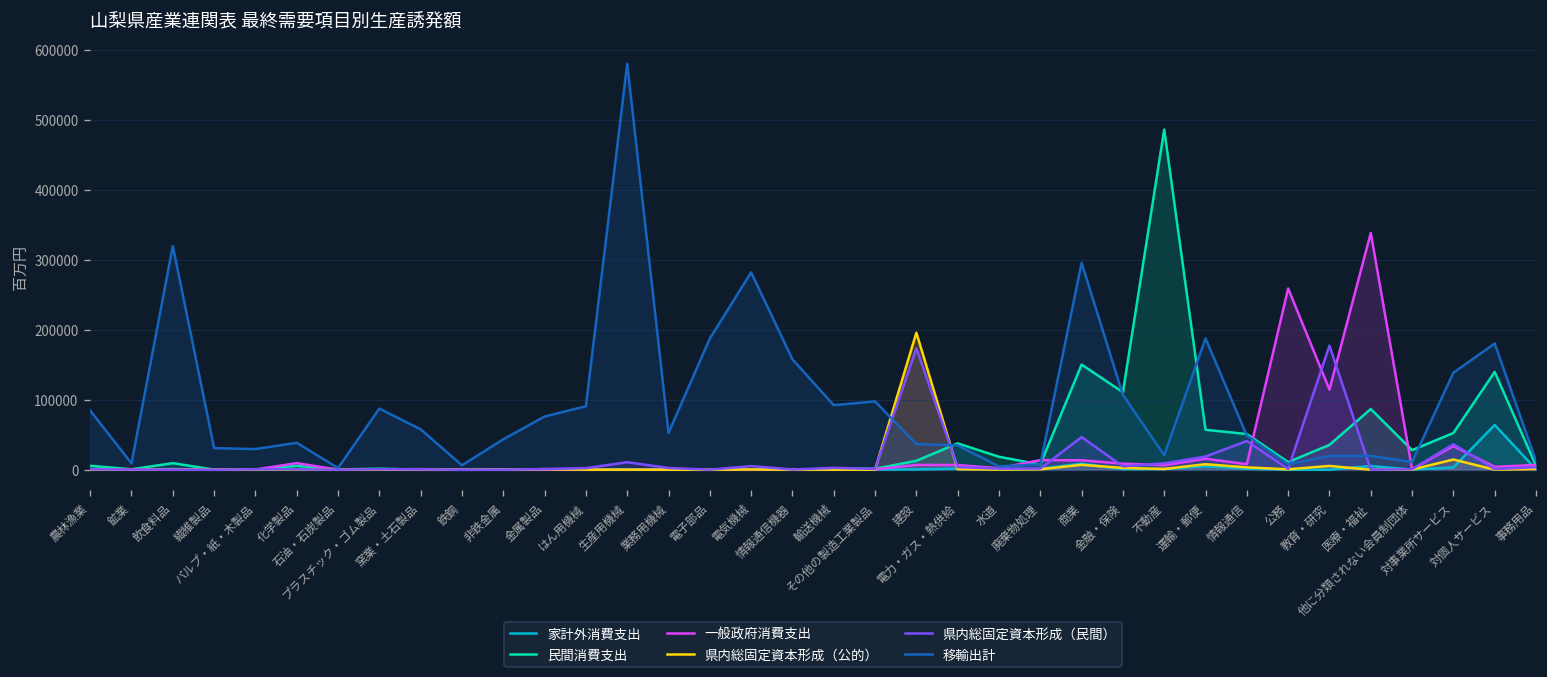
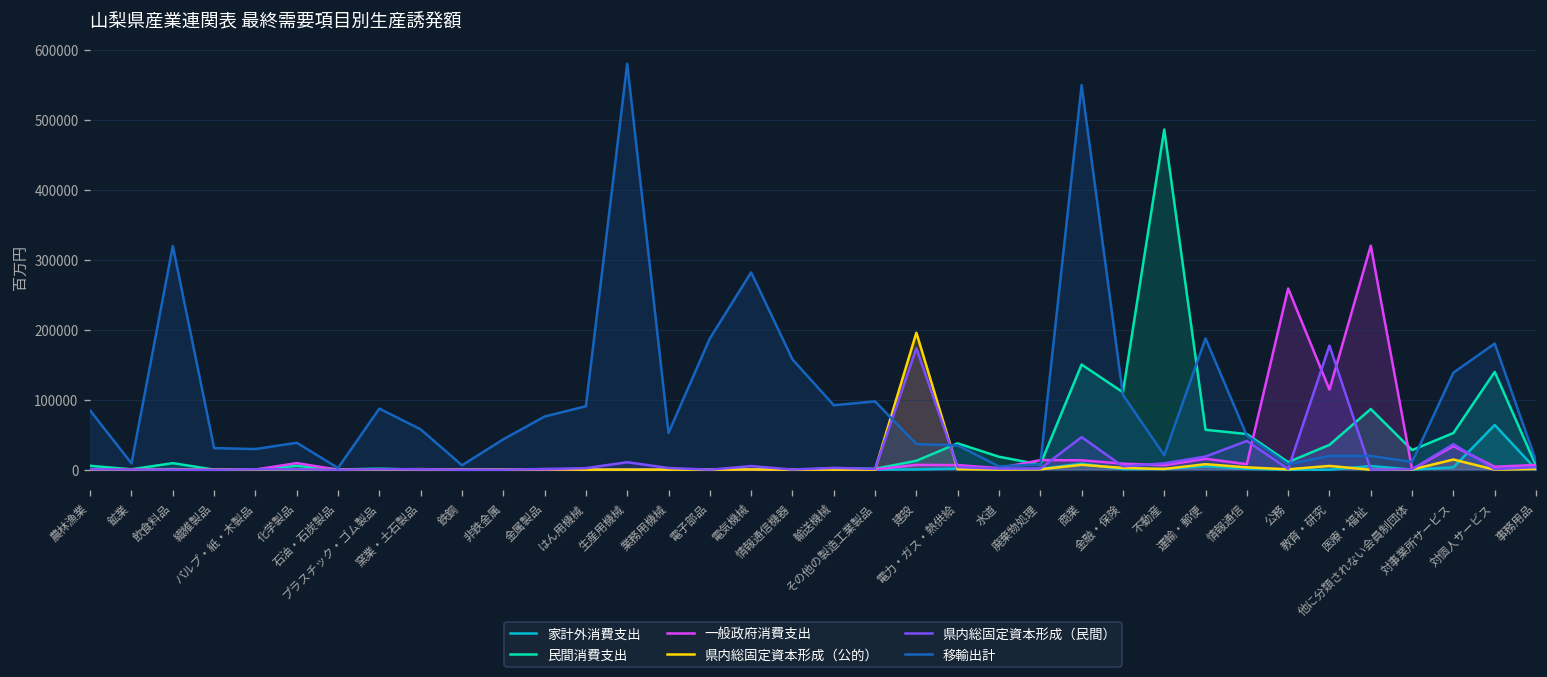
  {
    "一般政府消費支出": {
      "建設": 10000,
      "廃棄物処理": 10000,
      "商業": 10000,
      "情報通信": 10000,
      "公務": 260000,
      "教育・研究": 110000,
-     "医療・福祉": 340000
+     "医療・福祉": 320000
    },
    "県内総固定資本形成（公的）": {
      "建設": 200000,
      "教育・研究": 10000,
      "対事業所サービス": 10000
    },
    "県内総固定資本形成（民間）": {
      "生産用機械": 10000,
      "電気機械": 10000,
      "建設": 170000,
      "商業": 50000,
      "情報通信": 40000,
      "教育・研究": 180000
    },
    "移輸出計": {
      "農林漁業": 80000,
      "鉱業": 10000,
      "飲食料品": 320000,
      "繊維製品": 30000,
      "パルプ・紙・木製品": 30000,
      "化学製品": 40000,
      "プラスチック・ゴム製品": 90000,
      "窯業・土石製品": 60000,
      "鉄鋼": 10000,
      "非鉄金属": 40000,
      "金属製品": 80000,
      "はん用機械": 90000,
      "生産用機械": 580000,
      "業務用機械": 50000,
      "電子部品": 190000,
      "電気機械": 280000,
      "情報通信機器": 160000,
      "輸送機械": 90000,
      "その他の製造工業製品": 100000,
      "建設": 40000,
-     "商業": 300000,
+     "商業": 550000,
      "不動産": 20000,
      "運輸・郵便": 190000,
      "教育・研究": 20000,
      "医療・福祉": 20000,
      "他に分類されない会員制団体": 10000,
      "対事業所サービス": 140000,
      "対個人サービス": 180000,
      "事務用品": 10000
    }
  }
